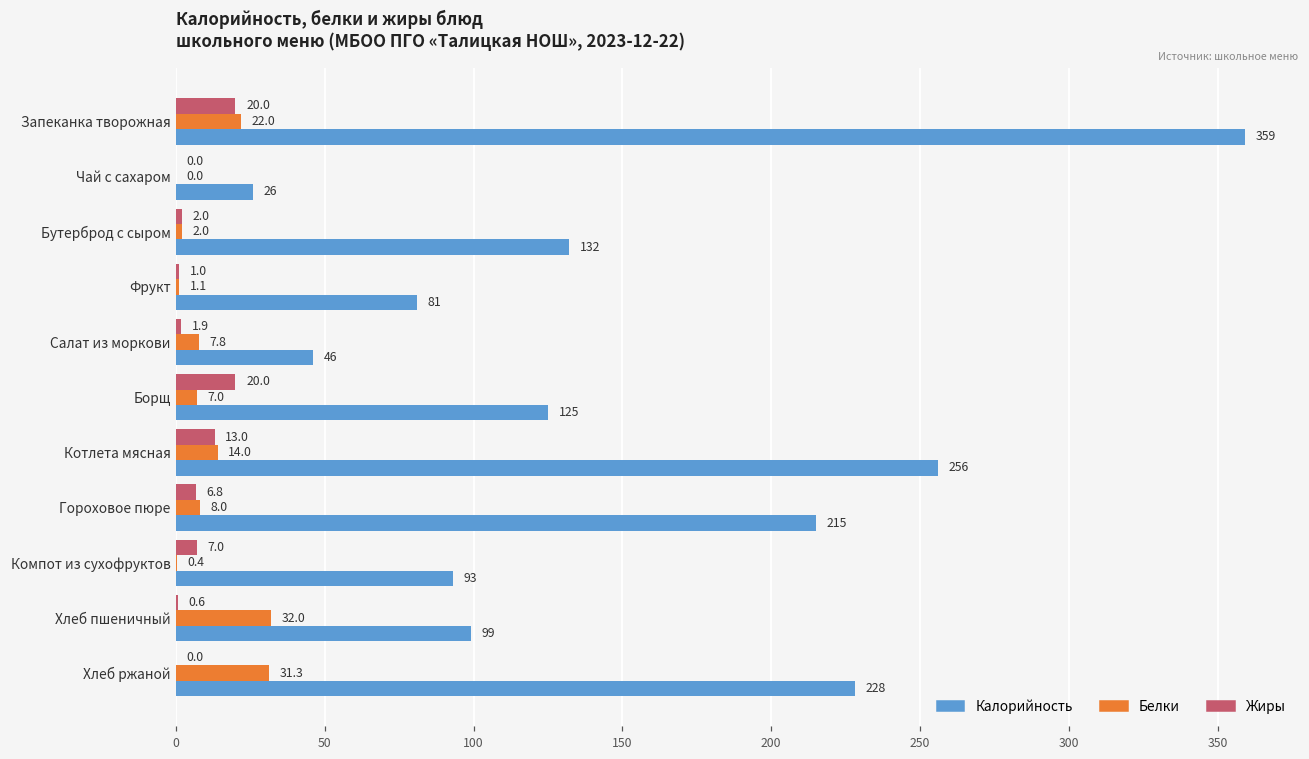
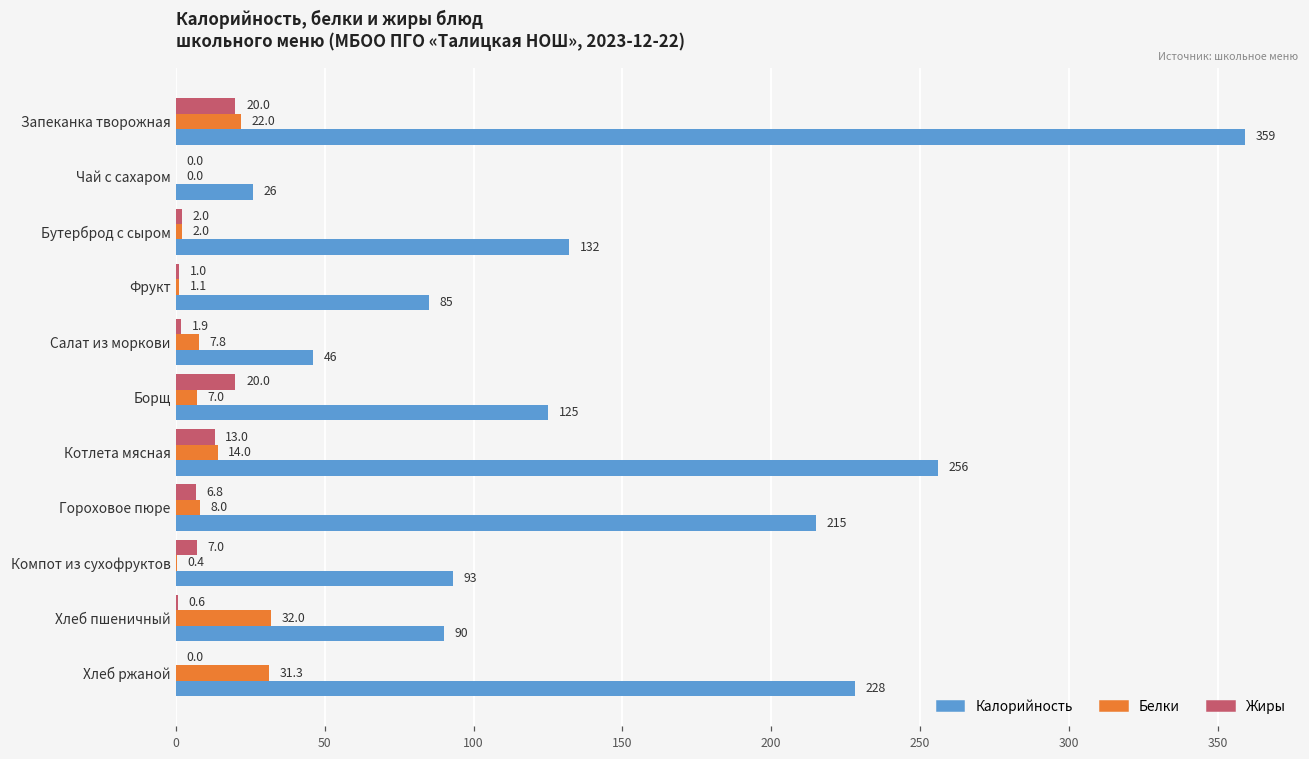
  {
    "Калорийность": {
      "Запеканка творожная": 359,
      "Чай с сахаром": 26,
      "Бутерброд с сыром": 132,
-     "Фрукт": 81,
+     "Фрукт": 85,
      "Салат из моркови": 46,
      "Борщ": 125,
      "Котлета мясная": 256,
      "Гороховое пюре": 215,
      "Компот из сухофруктов": 93,
-     "Хлеб пшеничный": 99,
+     "Хлеб пшеничный": 90,
      "Хлеб ржаной": 228
    },
    "Белки": {
      "Запеканка творожная": 22.0,
      "Чай с сахаром": 0.0,
      "Бутерброд с сыром": 2.0,
      "Фрукт": 1.1,
      "Салат из моркови": 7.8,
      "Борщ": 7.0,
      "Котлета мясная": 14.0,
      "Гороховое пюре": 8.0,
      "Компот из сухофруктов": 0.4,
      "Хлеб пшеничный": 32.0,
      "Хлеб ржаной": 31.3
    },
    "Жиры": {
      "Запеканка творожная": 20.0,
      "Чай с сахаром": 0.0,
      "Бутерброд с сыром": 2.0,
      "Фрукт": 1.0,
      "Салат из моркови": 1.9,
      "Борщ": 20.0,
      "Котлета мясная": 13.0,
      "Гороховое пюре": 6.8,
      "Компот из сухофруктов": 7.0,
      "Хлеб пшеничный": 0.6,
      "Хлеб ржаной": 0.0
    }
  }
